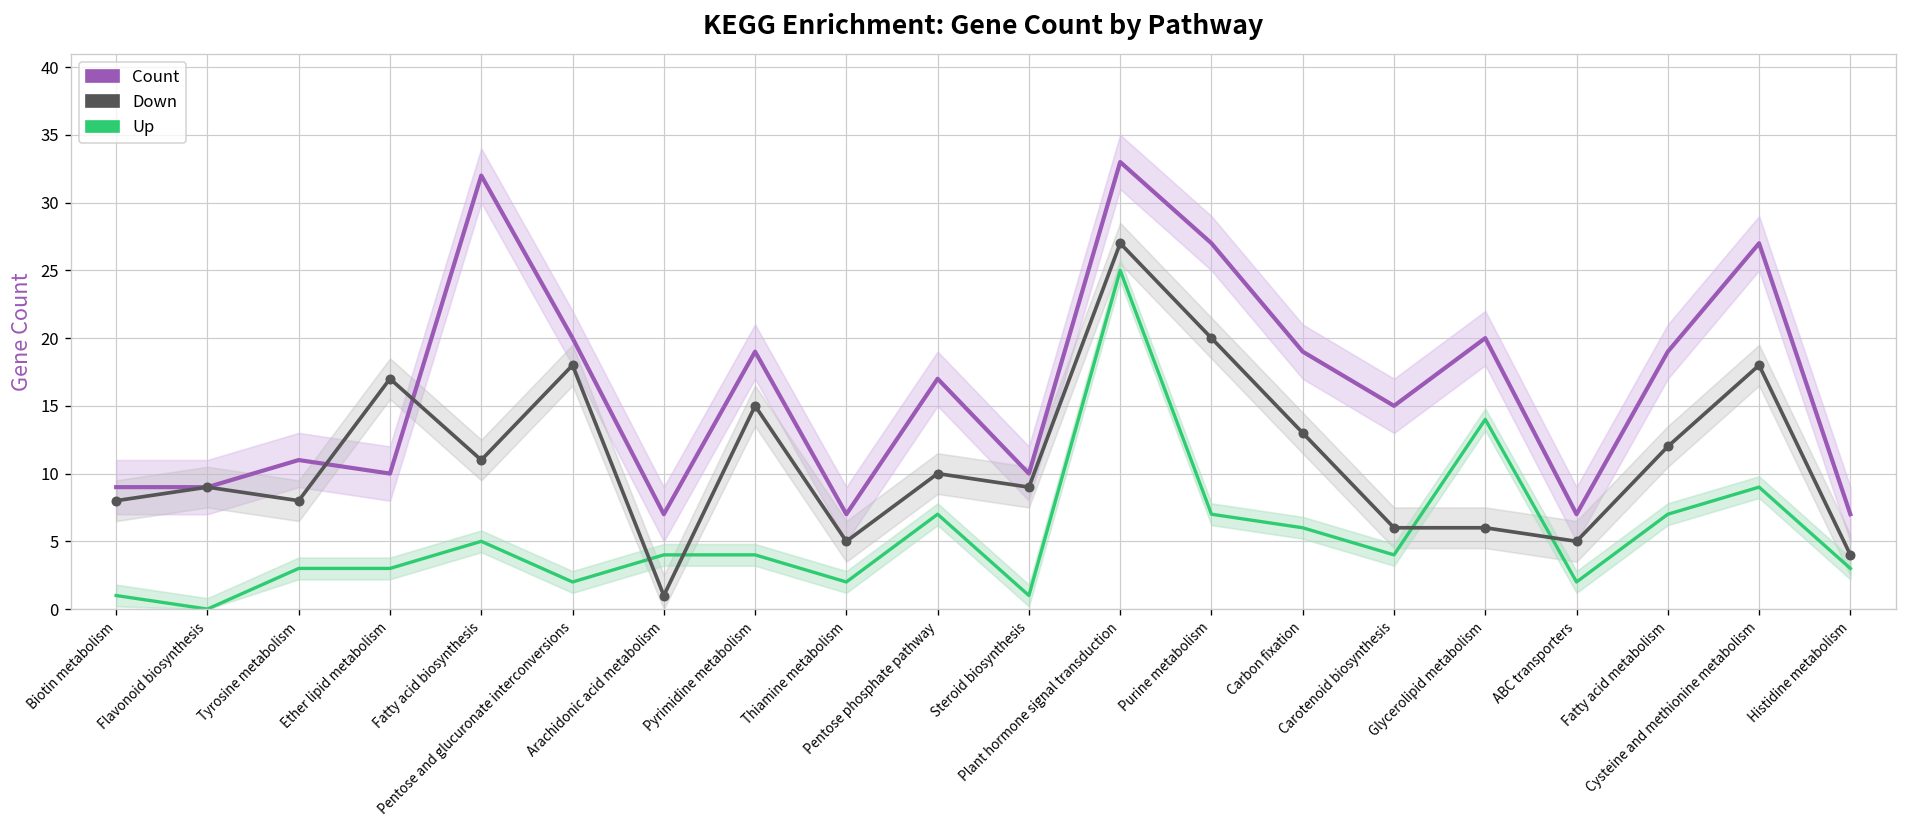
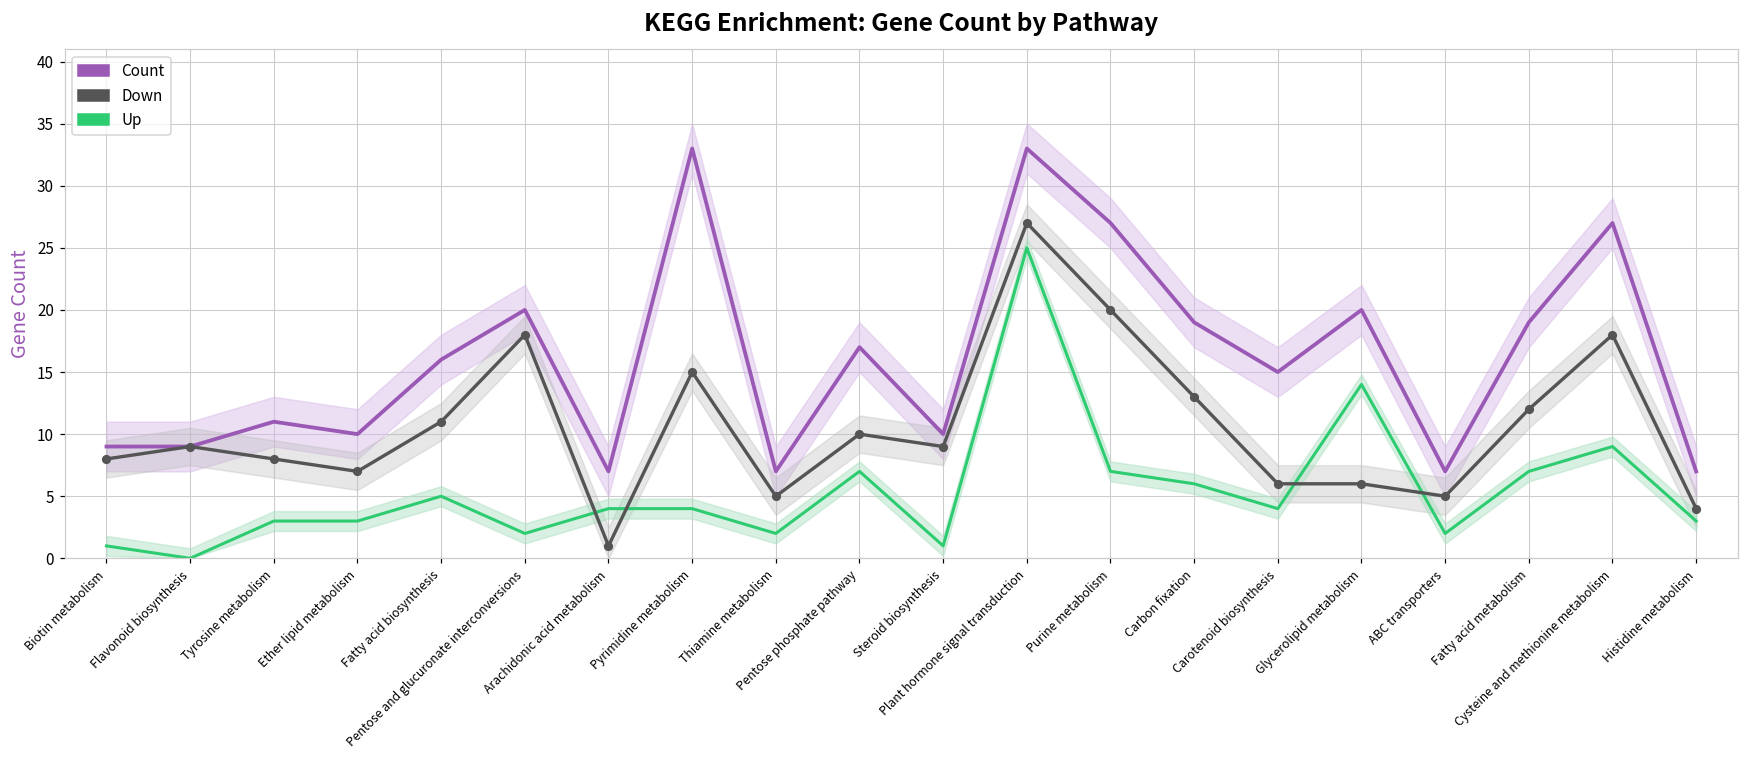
  {
    "Count": {
      "Biotin metabolism": 9,
      "Tyrosine metabolism": 11,
      "Ether lipid metabolism": 10,
-     "Fatty acid biosynthesis": 32,
+     "Fatty acid biosynthesis": 16,
      "Pentose and glucuronate interconversions": 20,
      "Arachidonic acid metabolism": 7,
-     "Pyrimidine metabolism": 19,
+     "Pyrimidine metabolism": 33,
      "Thiamine metabolism": 7,
      "Pentose phosphate pathway": 17,
      "Steroid biosynthesis": 10,
      "Plant hormone signal transduction": 33,
      "Purine metabolism": 27,
      "Carbon fixation": 19,
      "Carotenoid biosynthesis": 15,
      "Glycerolipid metabolism": 20,
      "ABC transporters": 7,
      "Fatty acid metabolism": 19,
      "Cysteine and methionine metabolism": 27,
      "Histidine metabolism": 7
    },
    "Down": {
      "Biotin metabolism": 8,
      "Tyrosine metabolism": 8,
-     "Ether lipid metabolism": 17,
+     "Ether lipid metabolism": 7,
      "Fatty acid biosynthesis": 11,
      "Pentose and glucuronate interconversions": 18,
      "Arachidonic acid metabolism": 1,
      "Pyrimidine metabolism": 15,
      "Thiamine metabolism": 5,
      "Pentose phosphate pathway": 10,
      "Steroid biosynthesis": 9,
      "Plant hormone signal transduction": 27,
      "Purine metabolism": 20,
      "Carbon fixation": 13,
      "Carotenoid biosynthesis": 6,
      "Glycerolipid metabolism": 6,
      "ABC transporters": 5,
      "Fatty acid metabolism": 12,
      "Cysteine and methionine metabolism": 18
    },
    "Up": {
      "Biotin metabolism": 1,
      "Flavonoid biosynthesis": 0,
      "Tyrosine metabolism": 3,
      "Ether lipid metabolism": 3,
      "Fatty acid biosynthesis": 5,
      "Pentose and glucuronate interconversions": 2,
      "Arachidonic acid metabolism": 4,
      "Pyrimidine metabolism": 4,
      "Thiamine metabolism": 2,
      "Pentose phosphate pathway": 7,
      "Steroid biosynthesis": 1,
      "Plant hormone signal transduction": 25,
      "Purine metabolism": 7,
      "Carbon fixation": 6,
      "Carotenoid biosynthesis": 4,
      "Glycerolipid metabolism": 14,
      "ABC transporters": 2,
      "Fatty acid metabolism": 7,
      "Cysteine and methionine metabolism": 9,
      "Histidine metabolism": 3
    }
  }
